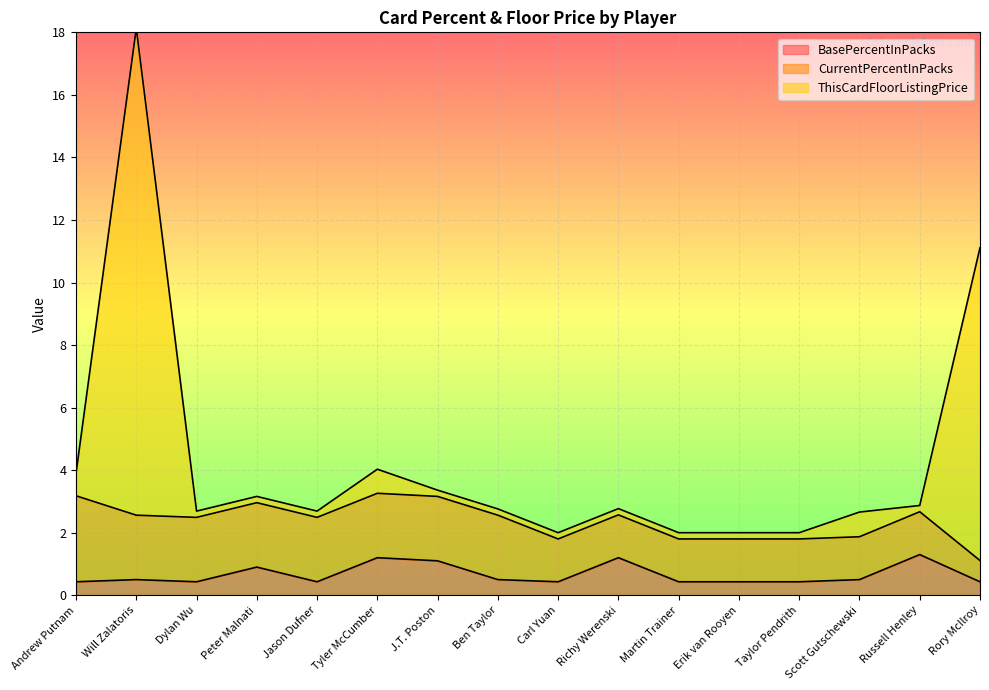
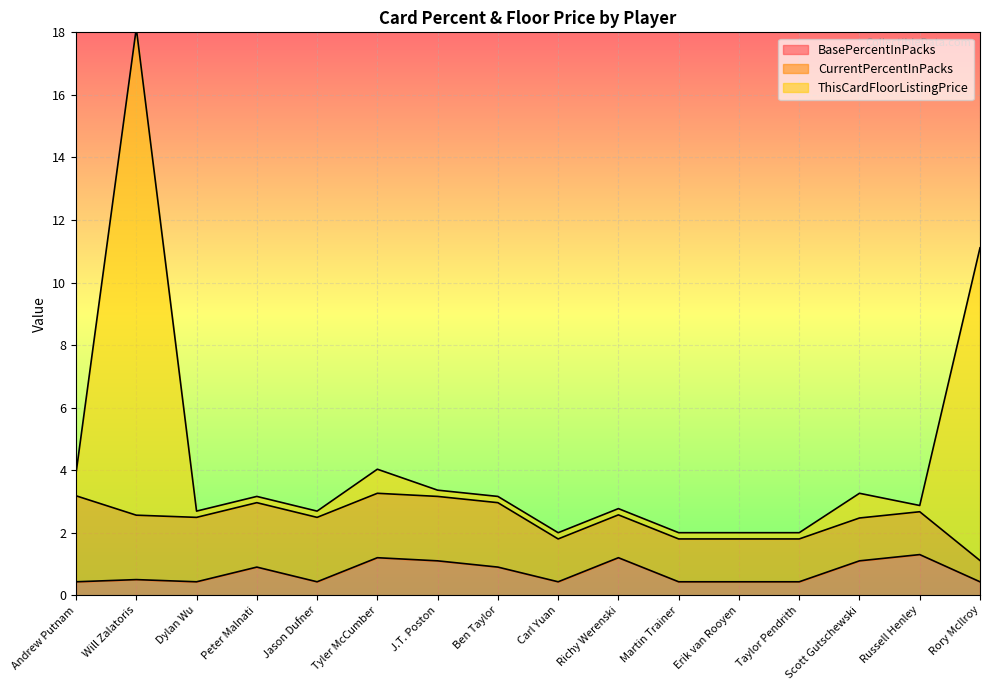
  {
    "BasePercentInPacks": {
      "Andrew Putnam": 0.4,
      "Will Zalatoris": 0.5,
      "Dylan Wu": 0.4,
      "Peter Malnati": 0.9,
      "Jason Dufner": 0.4,
      "Tyler McCumber": 1.2,
      "J.T. Poston": 1.1,
-     "Ben Taylor": 0.5,
+     "Ben Taylor": 0.9,
      "Carl Yuan": 0.4,
      "Richy Werenski": 1.2,
      "Martin Trainer": 0.4,
      "Erik van Rooyen": 0.4,
      "Taylor Pendrith": 0.4,
-     "Scott Gutschewski": 0.5,
+     "Scott Gutschewski": 1.1,
      "Russell Henley": 1.3,
      "Rory McIlroy": 0.4
    }
  }
